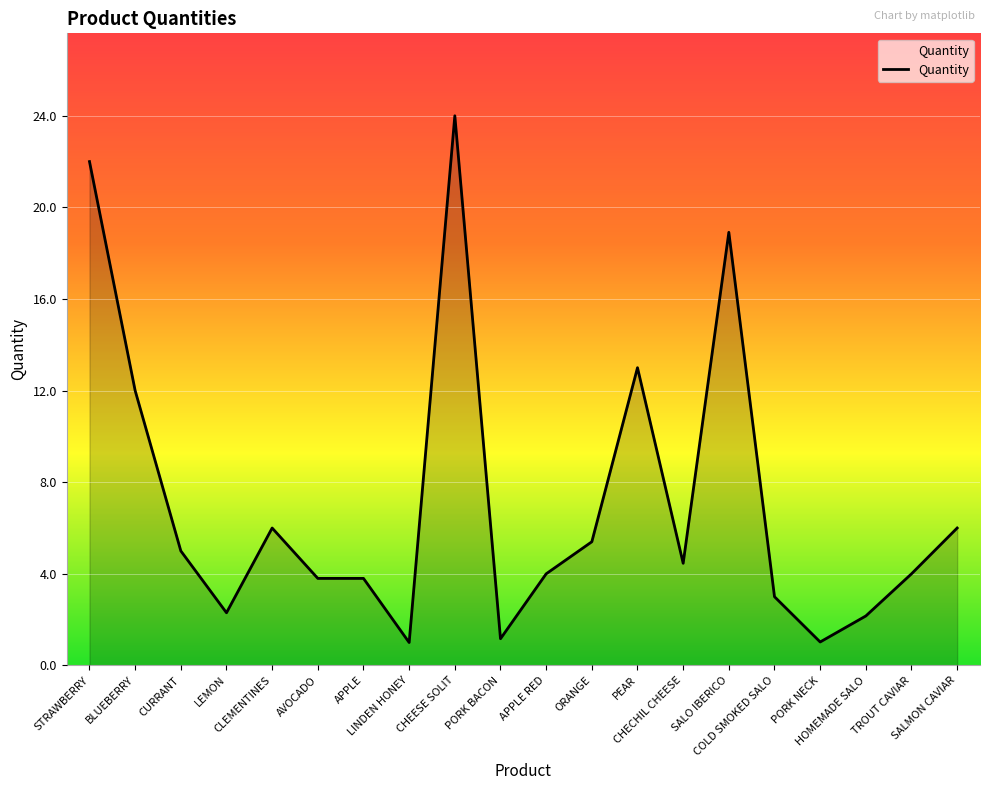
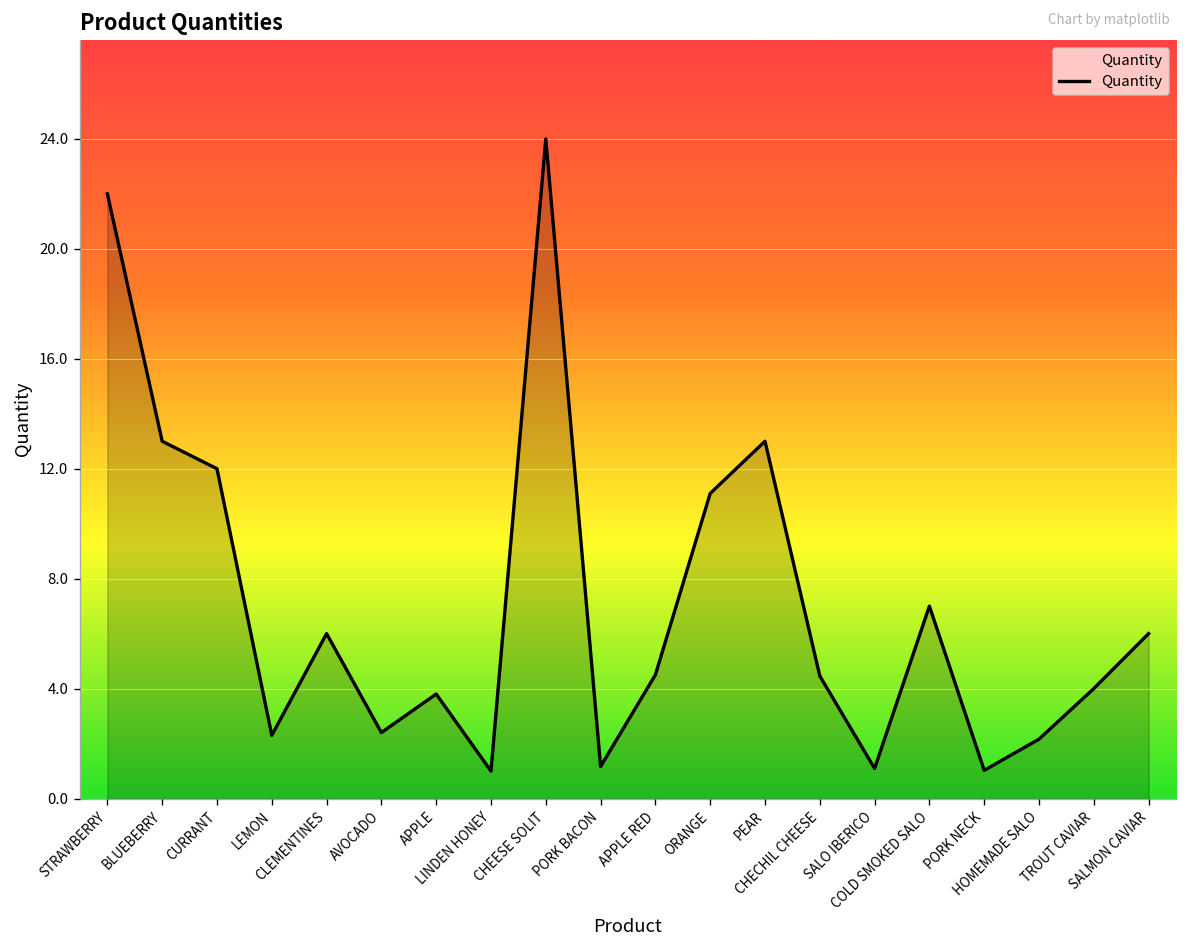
  {
    "STRAWBERRY": 22.0,
-   "BLUEBERRY": 12,
-   "CURRANT": 5,
+   "BLUEBERRY": 13,
+   "CURRANT": 12,
    "LEMON": 2.3,
    "CLEMENTINES": 6.0,
-   "AVOCADO": 3.8,
+   "AVOCADO": 2.4,
    "APPLE": 3.8,
    "LINDEN HONEY": 1.0,
    "CHEESE SOLIT": 24.0,
    "PORK BACON": 1.2,
-   "APPLE RED": 4.0,
-   "ORANGE": 5.4,
+   "APPLE RED": 4.5,
+   "ORANGE": 11.1,
    "PEAR": 13.0,
    "CHECHIL CHEESE": 4.5,
-   "SALO IBERICO": 18.9,
-   "COLD SMOKED SALO": 3,
+   "SALO IBERICO": 1.1,
+   "COLD SMOKED SALO": 7,
    "PORK NECK": 1.0,
    "HOMEMADE SALO": 2.2,
    "TROUT CAVIAR": 4.0,
    "SALMON CAVIAR": 6.0
  }
